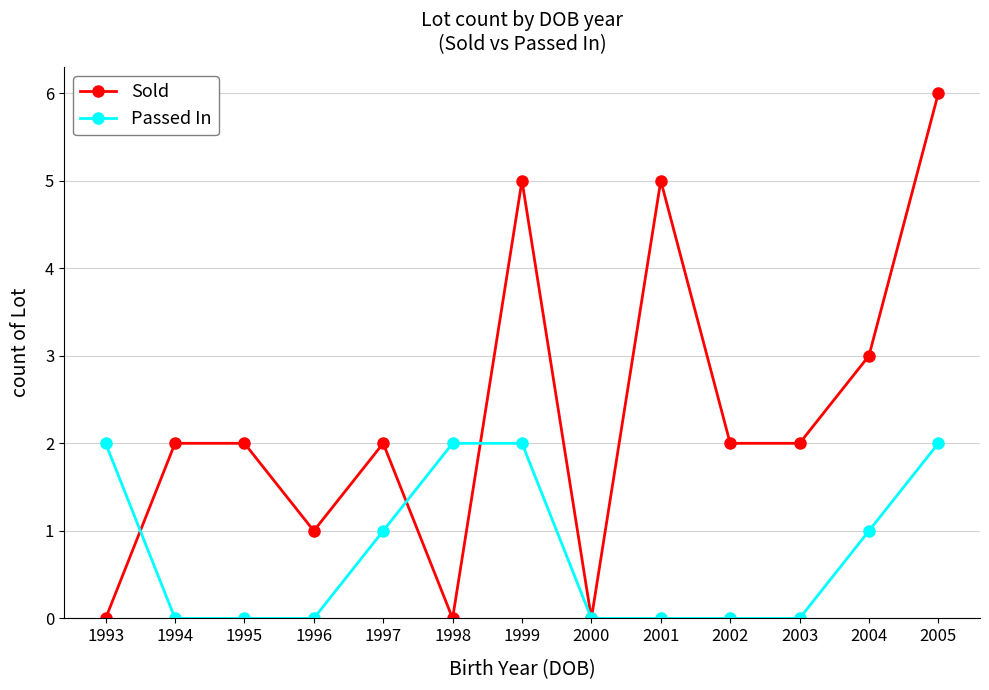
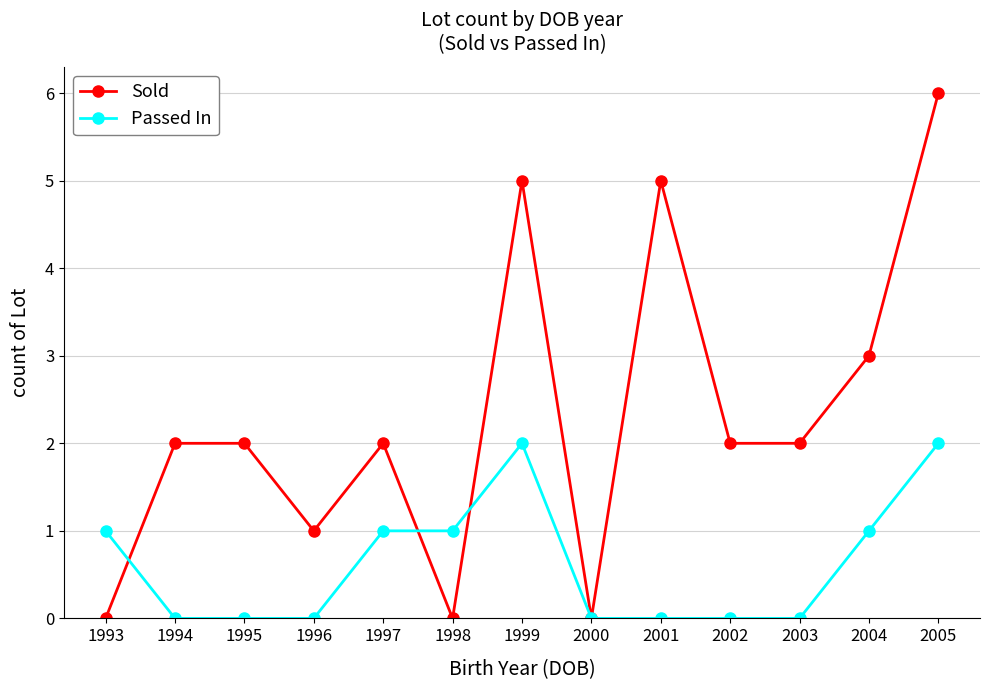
  {
    "Sold": {
      "1993": 0,
      "1994": 2,
      "1995": 2,
      "1996": 1,
      "1997": 2,
      "1998": 0,
      "1999": 5,
      "2001": 5,
      "2002": 2,
      "2003": 2,
      "2004": 3,
      "2005": 6
    },
    "Passed In": {
-     "1993": 2,
+     "1993": 1,
      "1994": 0,
      "1995": 0,
      "1996": 0,
      "1997": 1,
-     "1998": 2,
+     "1998": 1,
      "1999": 2,
      "2001": 0,
      "2002": 0,
      "2003": 0,
      "2004": 1,
      "2005": 2
    }
  }
